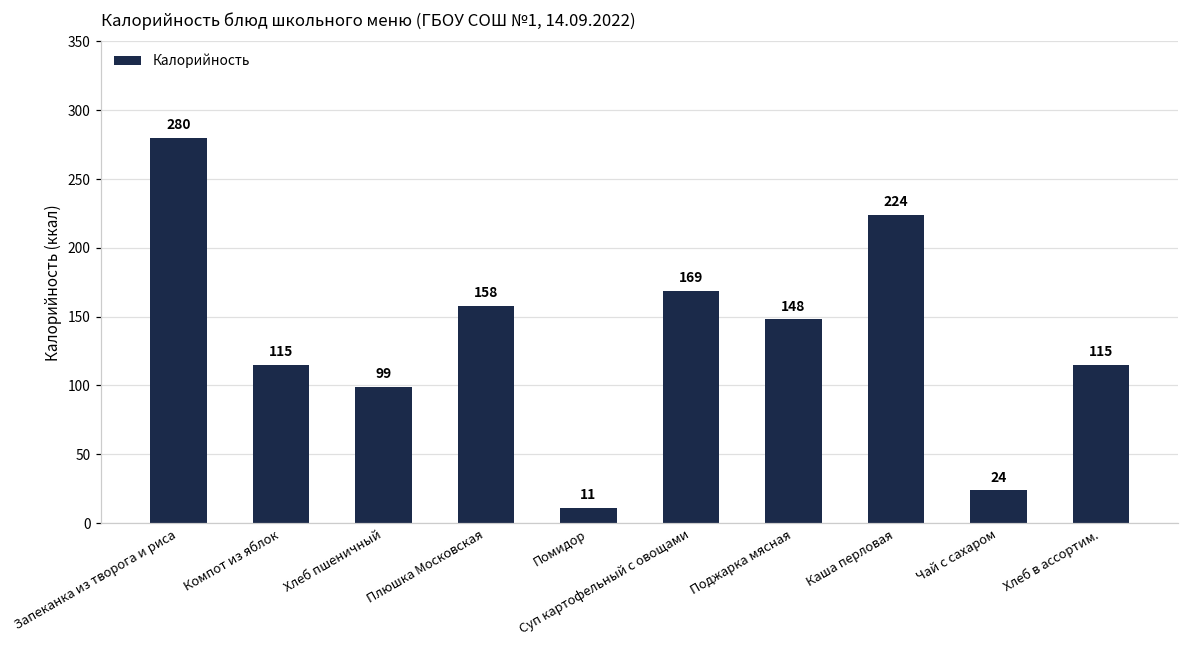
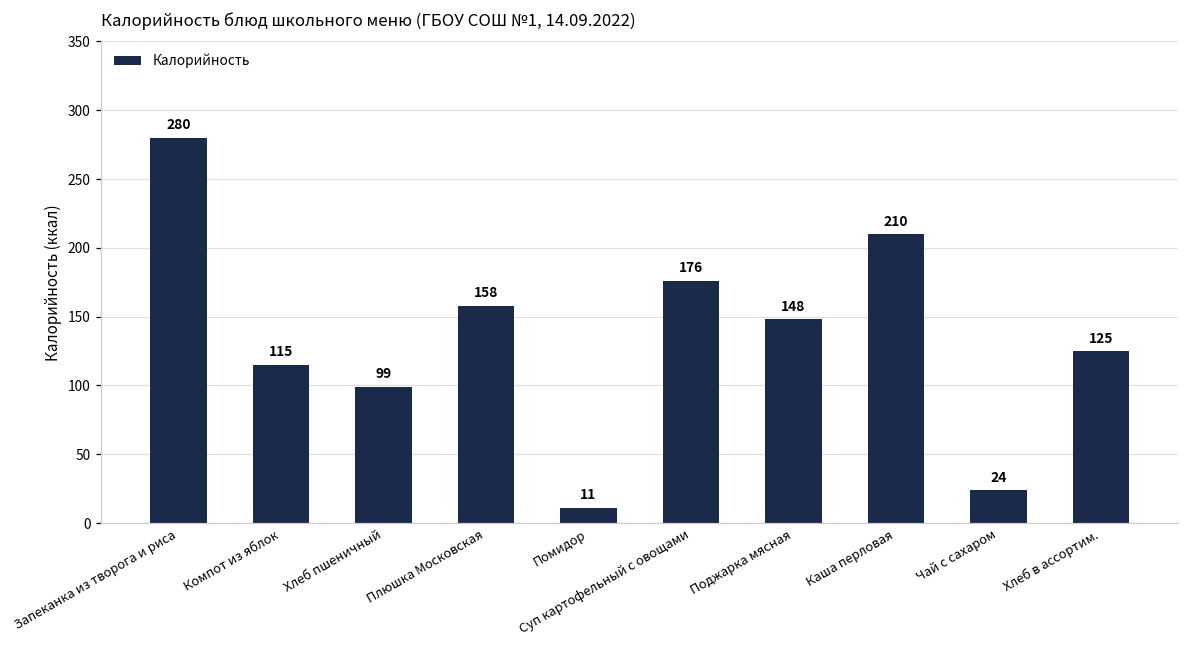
  {
    "Запеканка из творога и риса": 280,
    "Компот из яблок": 115,
    "Хлеб пшеничный": 99,
    "Плюшка Московская": 158,
    "Помидор": 11,
-   "Суп картофельный с овощами": 169,
+   "Суп картофельный с овощами": 176,
    "Поджарка мясная": 148,
-   "Каша перловая": 224,
+   "Каша перловая": 210,
    "Чай с сахаром": 24,
-   "Хлеб в ассортим.": 115
+   "Хлеб в ассортим.": 125
  }
